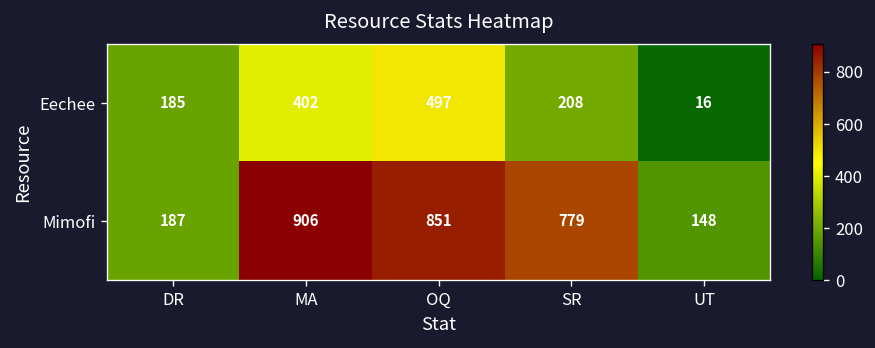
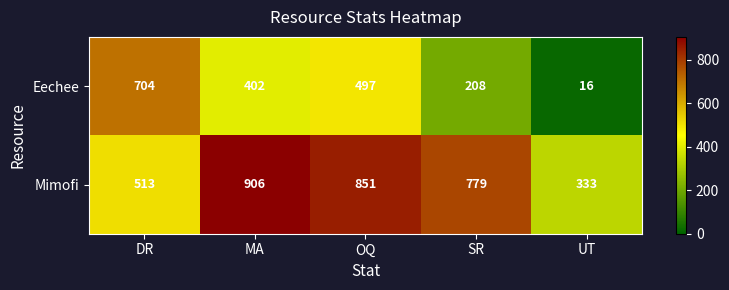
  {
    "Eechee": {
-     "DR": 185,
+     "DR": 704,
      "MA": 402,
      "OQ": 497,
      "SR": 208,
      "UT": 16
    },
    "Mimofi": {
-     "DR": 187,
+     "DR": 513,
      "MA": 906,
      "OQ": 851,
      "SR": 779,
-     "UT": 148
+     "UT": 333
    }
  }
